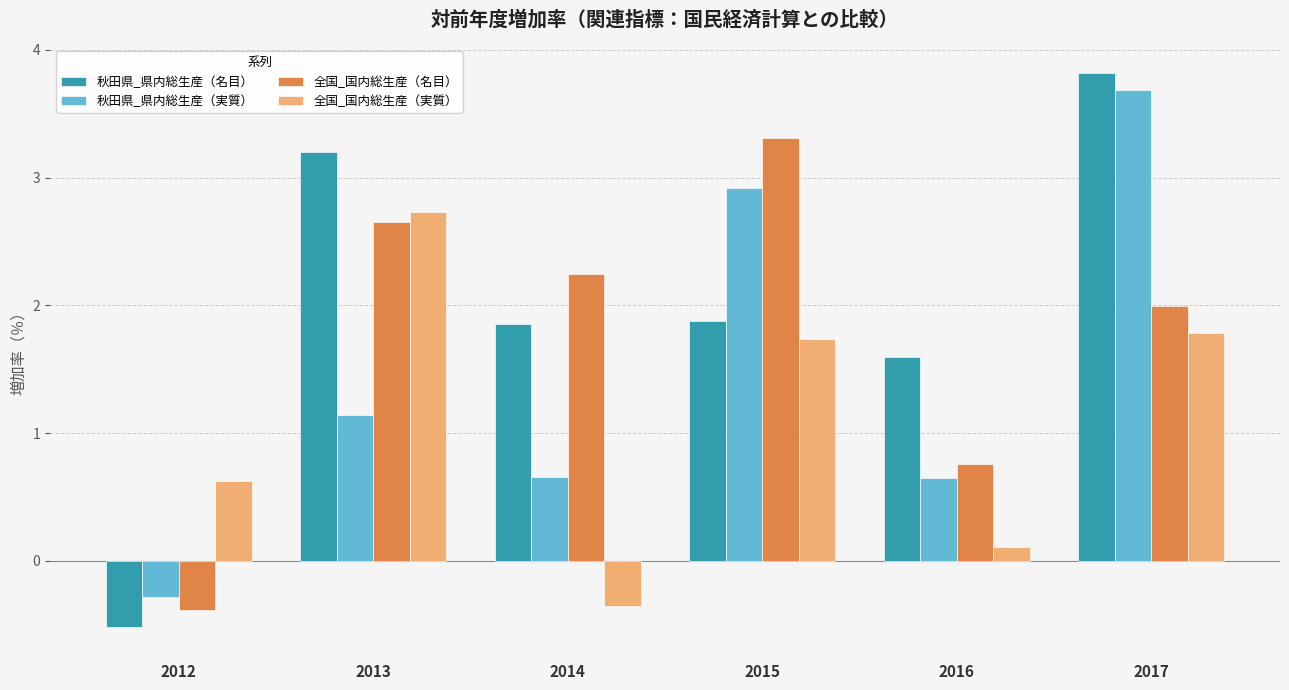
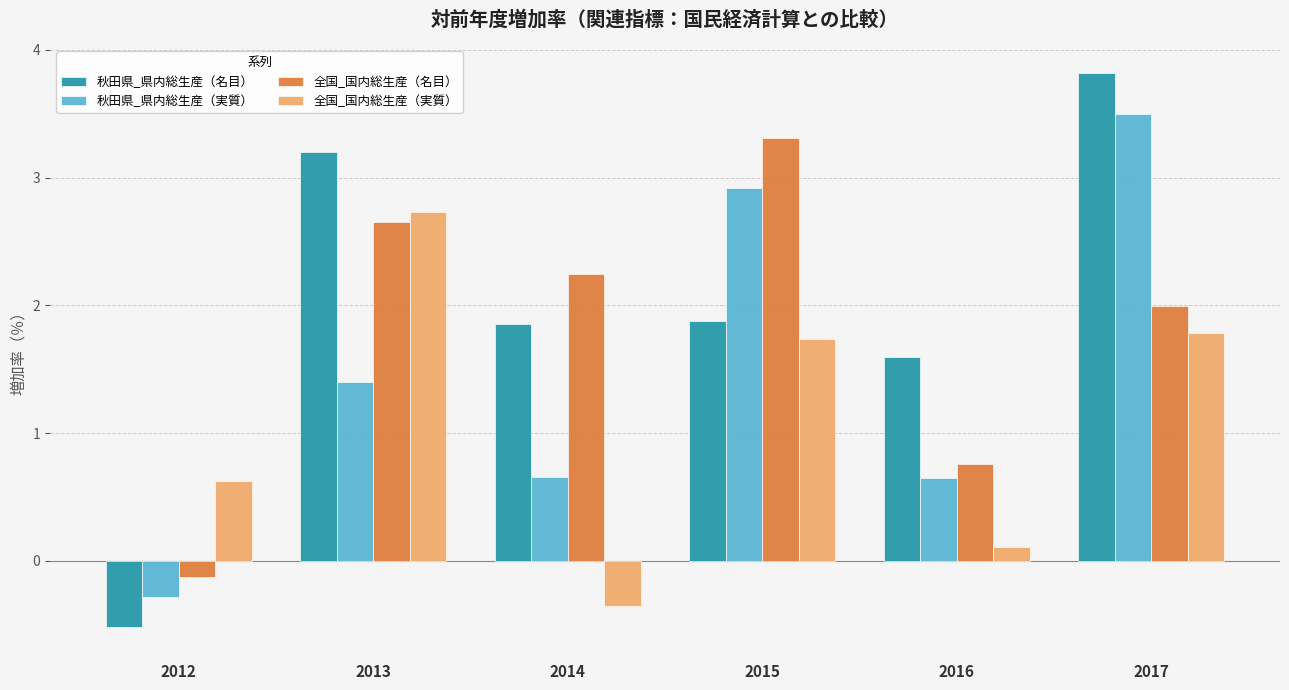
  {
    "秋田県_県内総生産（名目）": {
      "2012": -0.51,
      "2013": 3.20,
      "2014": 1.85,
      "2015": 1.88,
      "2016": 1.60,
      "2017": 3.82
    },
    "秋田県_県内総生産（実質）": {
      "2012": -0.28,
-     "2013": 1.14,
+     "2013": 1.40,
      "2014": 0.65,
      "2015": 2.92,
      "2016": 0.64,
-     "2017": 3.69
+     "2017": 3.50
    },
    "全国_国内総生産（名目）": {
-     "2012": -0.38,
+     "2012": -0.13,
      "2013": 2.65,
      "2014": 2.24,
      "2015": 3.31,
      "2016": 0.76,
      "2017": 2.00
    },
    "全国_国内総生産（実質）": {
      "2012": 0.63,
      "2013": 2.73,
      "2014": -0.35,
      "2015": 1.74,
      "2016": 0.11,
      "2017": 1.78
    }
  }
